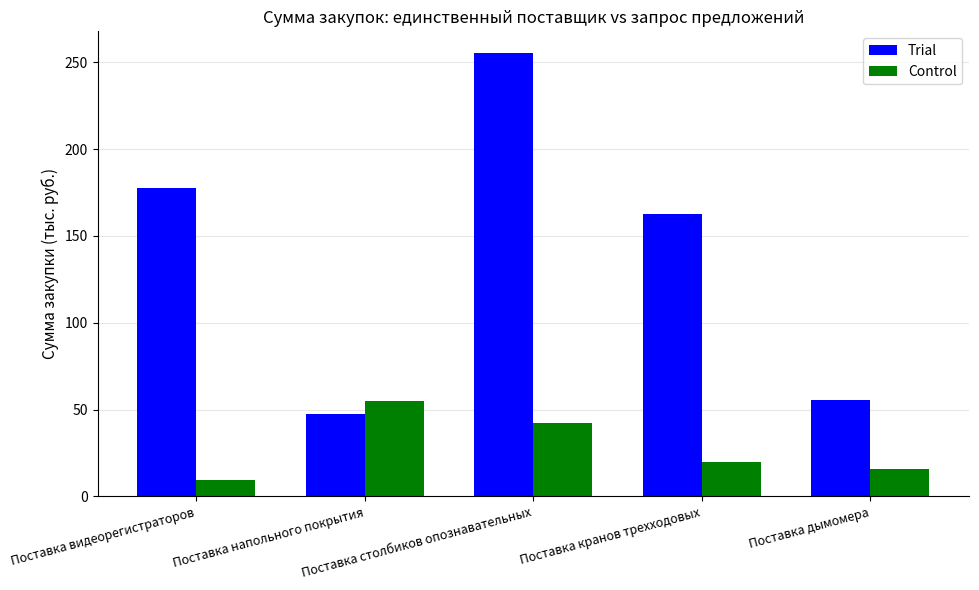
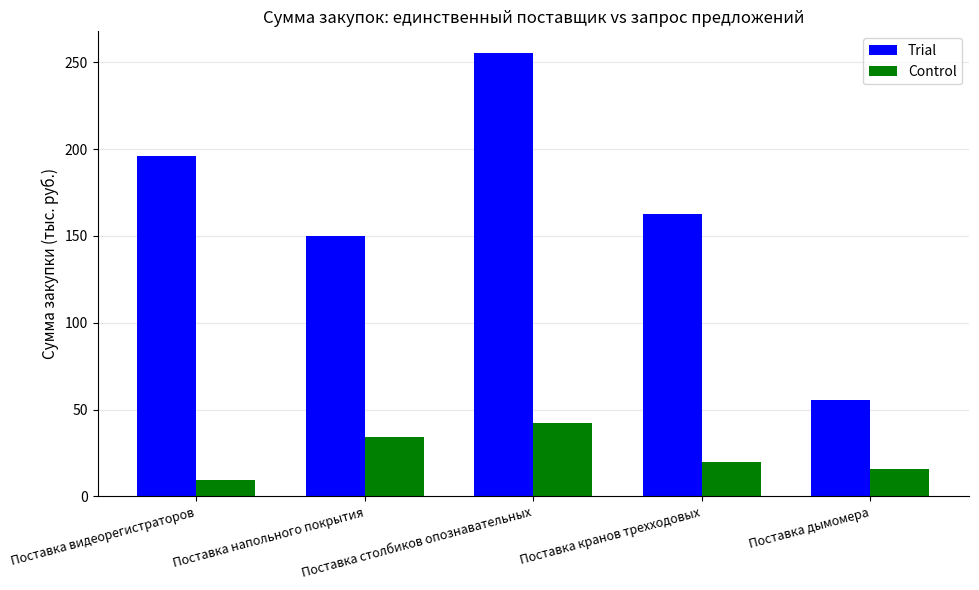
  {
    "Trial": {
-     "Поставка видеорегистраторов": 178,
-     "Поставка напольного покрытия": 48,
+     "Поставка видеорегистраторов": 196,
+     "Поставка напольного покрытия": 150,
      "Поставка столбиков опознавательных": 255,
      "Поставка кранов трехходовых": 163,
      "Поставка дымомера": 55
    },
    "Control": {
      "Поставка видеорегистраторов": 9,
-     "Поставка напольного покрытия": 55,
+     "Поставка напольного покрытия": 34,
      "Поставка столбиков опознавательных": 42,
      "Поставка кранов трехходовых": 20,
      "Поставка дымомера": 16
    }
  }
